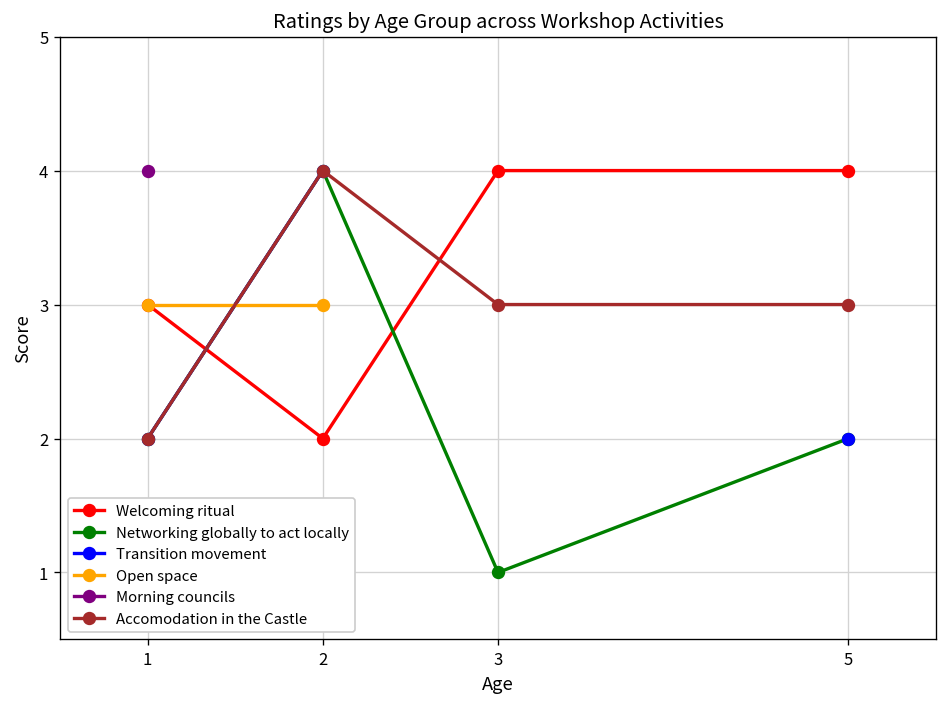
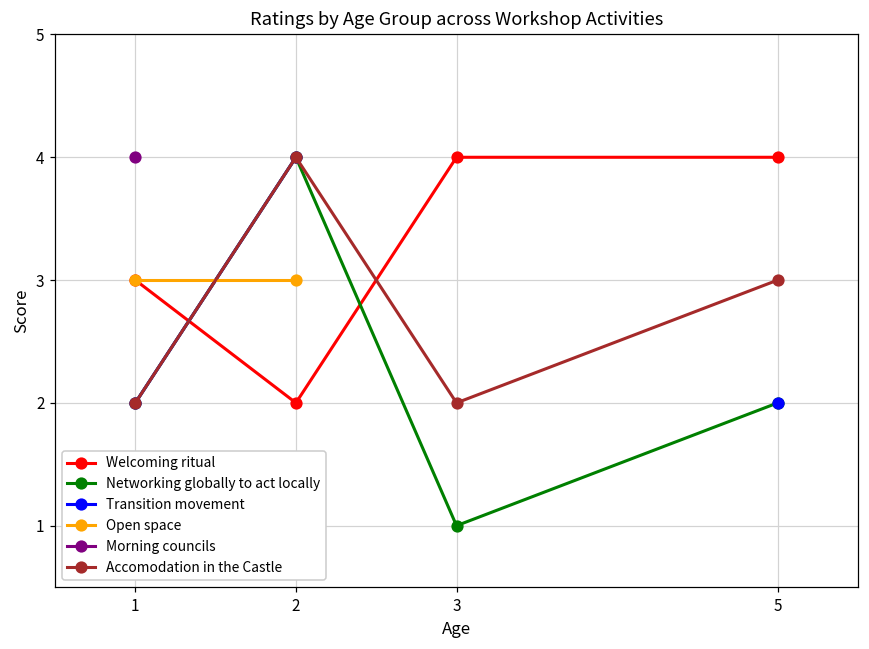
  {
    "Welcoming ritual": {
      "2": 2,
      "3": 4,
      "5": 4
    },
    "Networking globally to act locally": {
      "3": 1
    },
    "Open space": {
      "2": 3
    },
    "Morning councils": {
      "1": 4
    },
    "Accomodation in the Castle": {
-     "3": 3,
+     "3": 2,
      "5": 3
    }
  }
